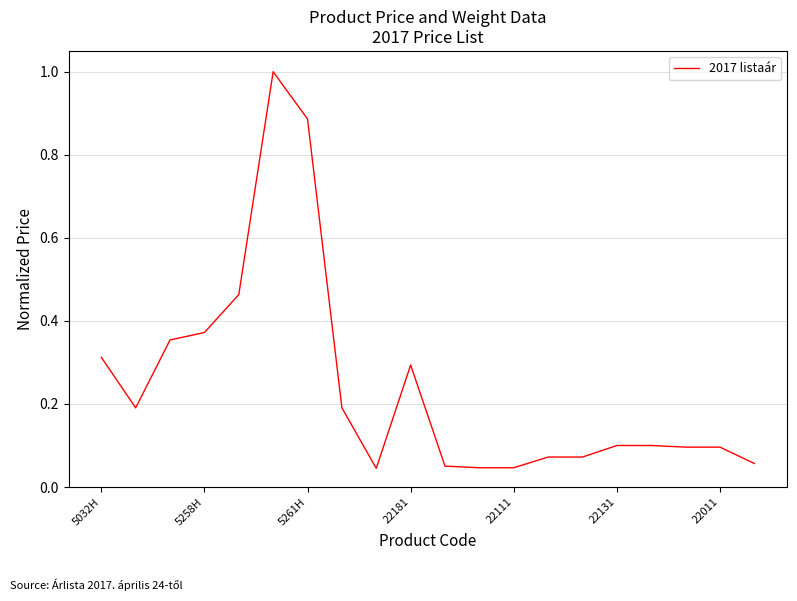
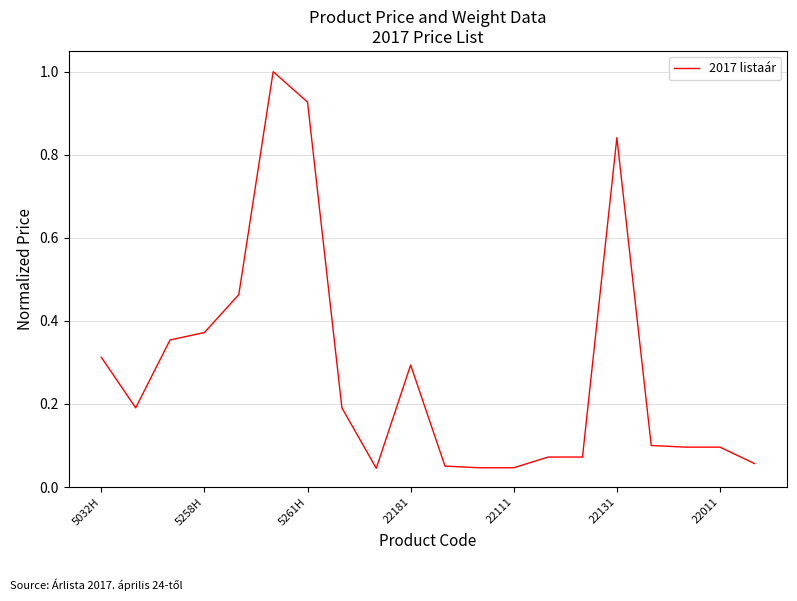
  {
    "5032H": 0.31,
    "5258H": 0.37,
-   "5261H": 0.89,
+   "5261H": 0.93,
    "22181": 0.29,
    "22111": 0.05,
-   "22131": 0.10,
+   "22131": 0.84,
    "22011": 0.10
  }
